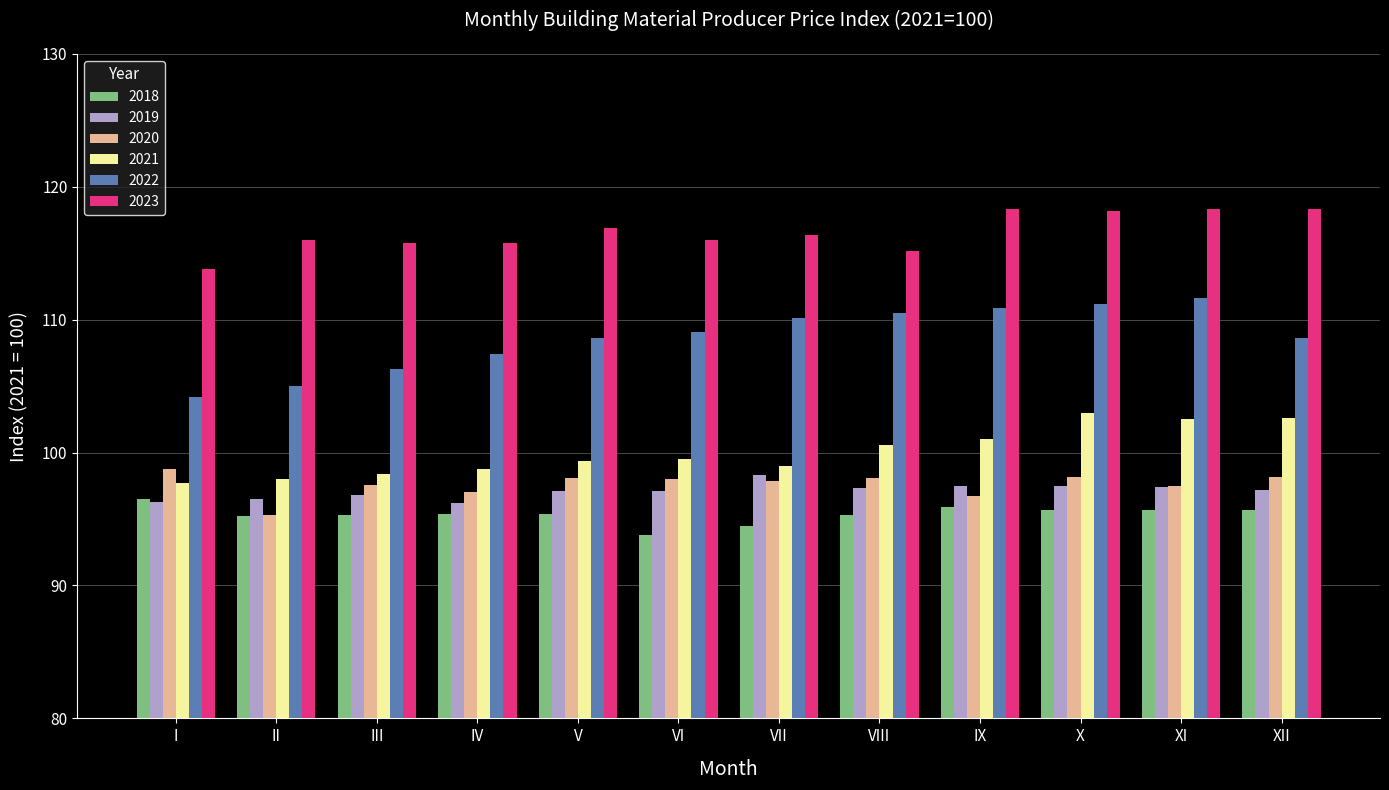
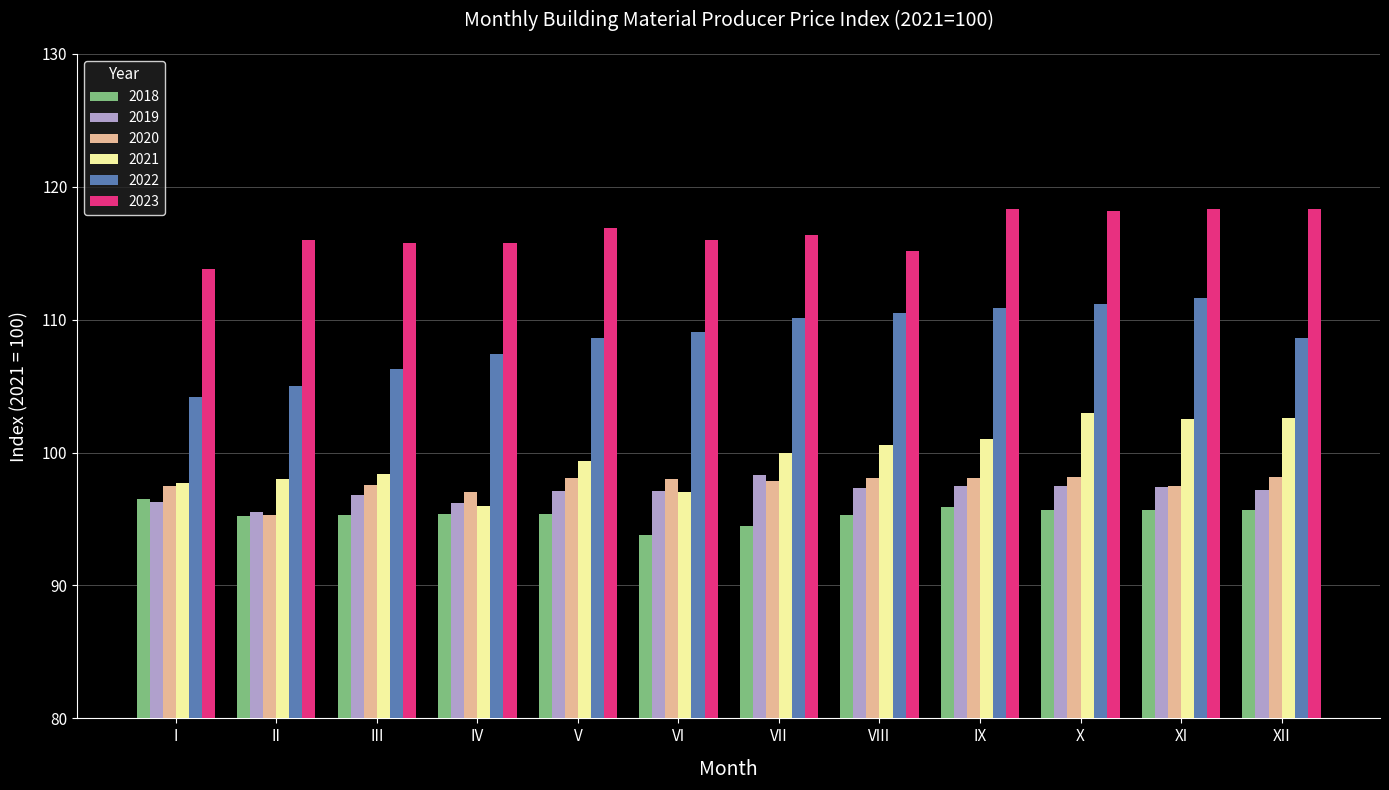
  {
    "2018": {
      "I": 96.5,
      "II": 95.2,
      "III": 95.3,
      "IV": 95.4,
      "V": 95.4,
      "VI": 93.8,
      "VII": 94.5,
      "VIII": 95.3,
      "IX": 95.9,
      "X": 95.7,
      "XI": 95.7,
      "XII": 95.7
    },
    "2019": {
      "I": 96.3,
-     "II": 96.5,
+     "II": 95.5,
      "III": 96.8,
      "IV": 96.2,
      "V": 97.1,
      "VI": 97.1,
      "VII": 98.3,
      "VIII": 97.3,
      "IX": 97.5,
      "X": 97.5,
      "XI": 97.4,
      "XII": 97.2
    },
    "2020": {
-     "I": 98.8,
+     "I": 97.5,
      "II": 95.3,
      "III": 97.6,
      "IV": 97.0,
      "V": 98.1,
      "VI": 98.0,
      "VII": 97.9,
      "VIII": 98.1,
-     "IX": 96.7,
+     "IX": 98.1,
      "X": 98.2,
      "XI": 97.5,
      "XII": 98.2
    },
    "2021": {
      "I": 97.7,
      "II": 98.0,
      "III": 98.4,
-     "IV": 98.8,
+     "IV": 96.0,
      "V": 99.4,
-     "VI": 99.5,
-     "VII": 99,
+     "VI": 97.0,
+     "VII": 100,
      "VIII": 100.6,
      "IX": 101.0,
      "X": 103.0,
      "XI": 102.5,
      "XII": 102.6
    },
    "2022": {
      "I": 104.2,
      "II": 105.0,
      "III": 106.3,
      "IV": 107.4,
      "V": 108.6,
      "VI": 109.1,
      "VII": 110.1,
      "VIII": 110.5,
      "IX": 110.9,
      "X": 111.2,
      "XI": 111.6,
      "XII": 108.6
    },
    "2023": {
      "I": 113.8,
      "II": 116.0,
      "III": 115.8,
      "IV": 115.8,
      "V": 116.9,
      "VI": 116.0,
      "VII": 116.4,
      "VIII": 115.2,
      "IX": 118.3,
      "X": 118.2,
      "XI": 118.3,
      "XII": 118.3
    }
  }
